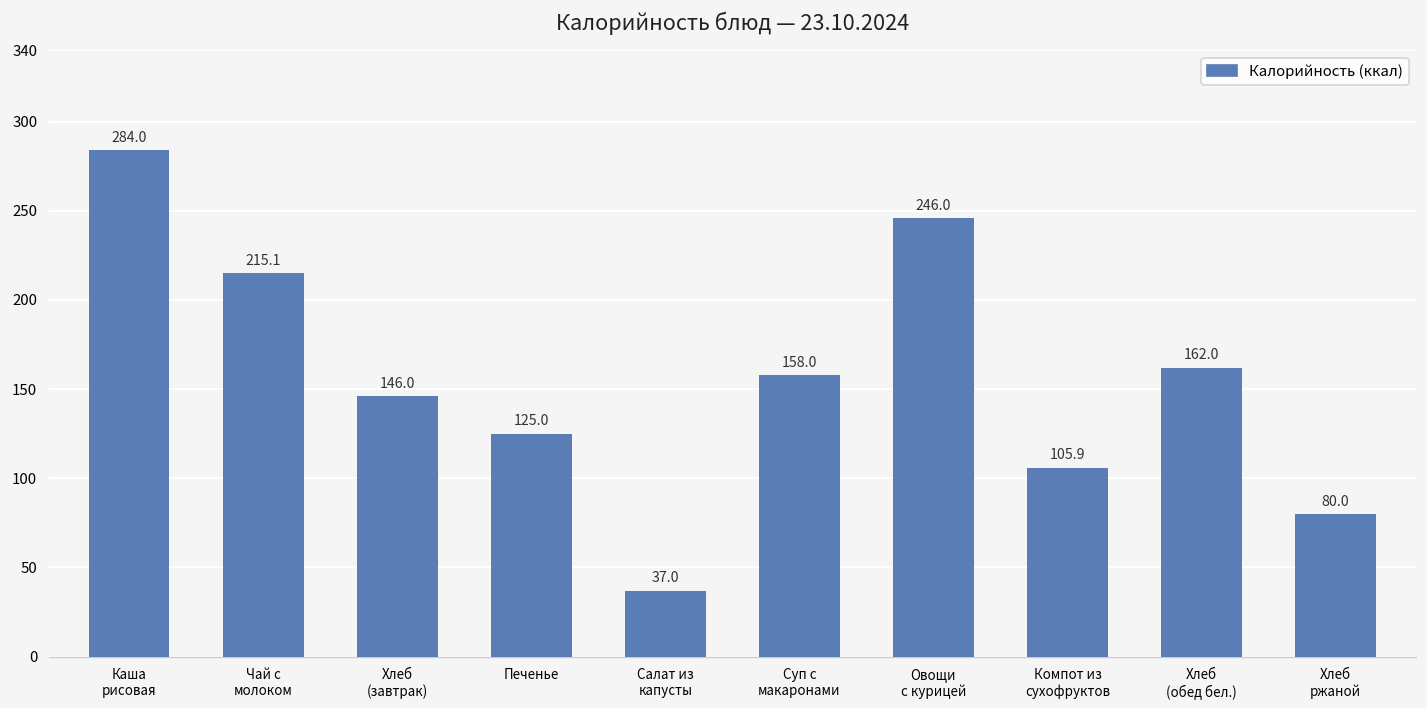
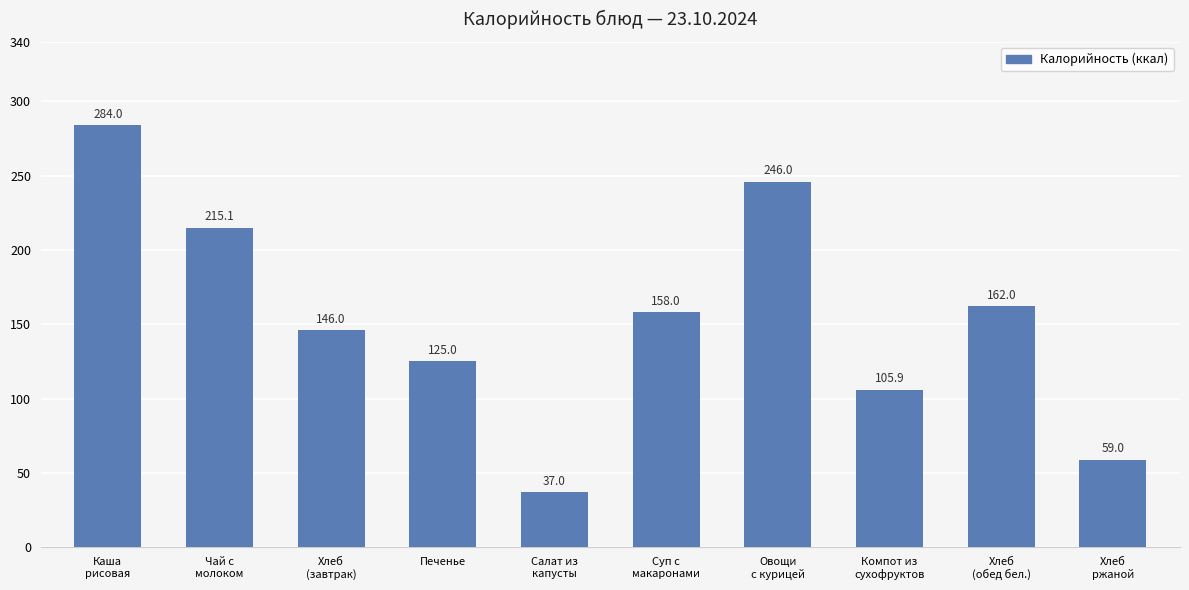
  {
    "Каша рисовая": 284.0,
    "Чай с молоком": 215.1,
    "Хлеб (завтрак)": 146.0,
    "Печенье": 125.0,
    "Салат из капусты": 37.0,
    "Суп с макаронами": 158.0,
    "Овощи с курицей": 246.0,
    "Компот из сухофруктов": 105.9,
    "Хлеб (обед бел.)": 162.0,
-   "Хлеб ржаной": 80.0
+   "Хлеб ржаной": 59.0
  }
